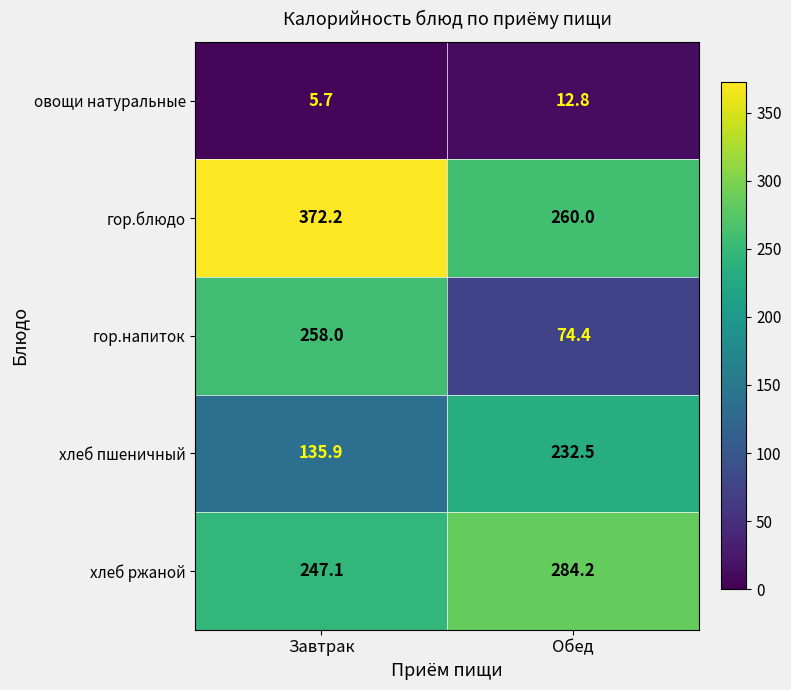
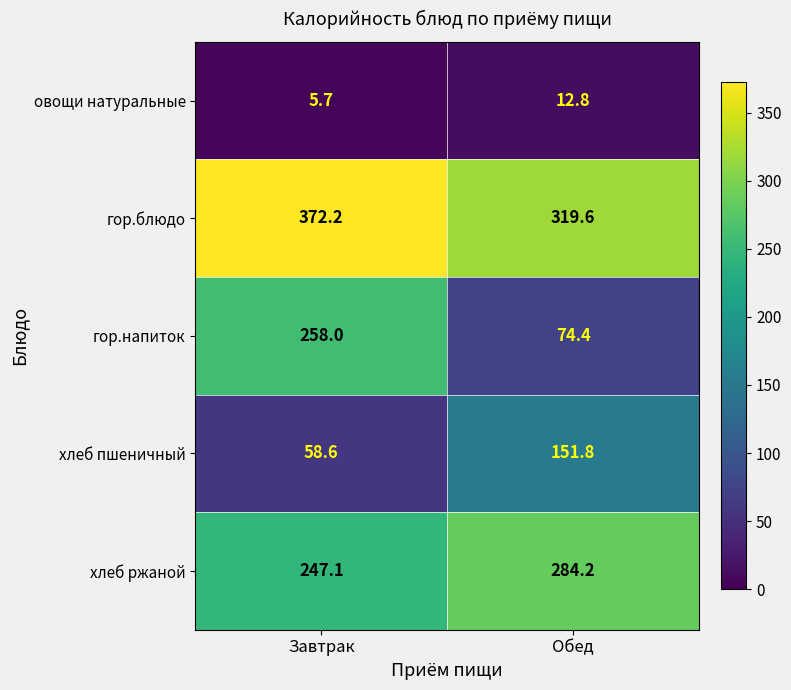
  {
    "овощи натуральные": {
      "Завтрак": 5.7,
      "Обед": 12.8
    },
    "гор.блюдо": {
      "Завтрак": 372.2,
-     "Обед": 260.0
+     "Обед": 319.6
    },
    "гор.напиток": {
      "Завтрак": 258.0,
      "Обед": 74.4
    },
    "хлеб пшеничный": {
-     "Завтрак": 135.9,
-     "Обед": 232.5
+     "Завтрак": 58.6,
+     "Обед": 151.8
    },
    "хлеб ржаной": {
      "Завтрак": 247.1,
      "Обед": 284.2
    }
  }
